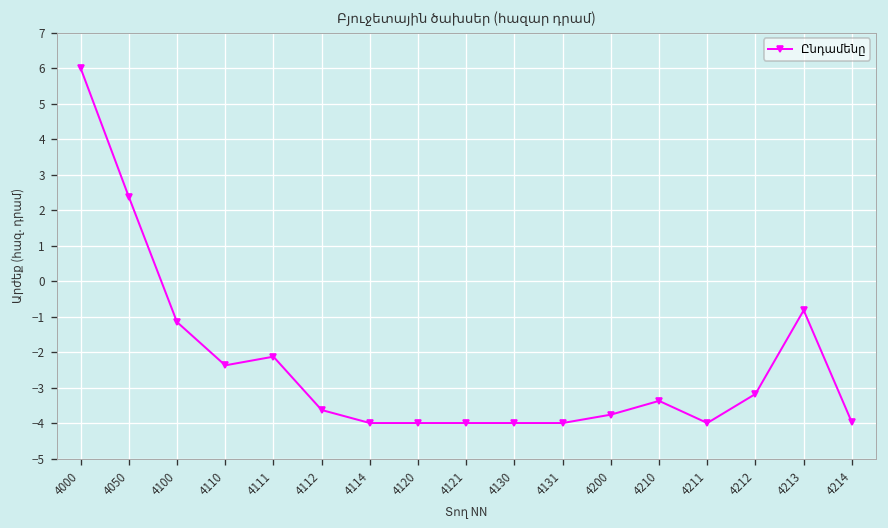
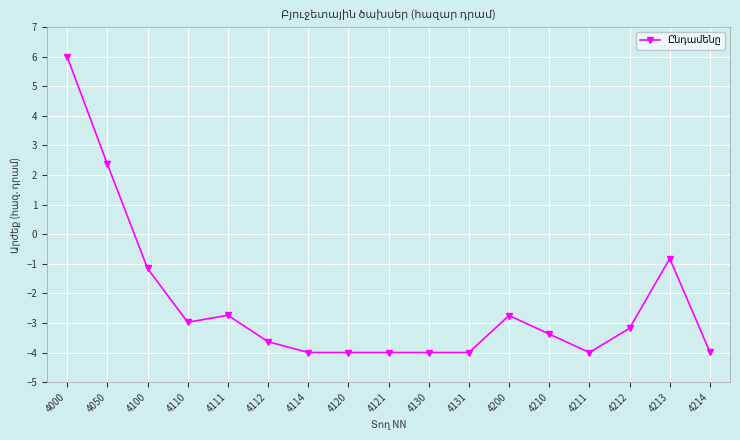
  {
    "4000": 6.0,
    "4050": 2.4,
    "4100": -1.2,
-   "4110": -2.4,
-   "4111": -2.1,
+   "4110": -3.0,
+   "4111": -2.7,
    "4112": -3.6,
    "4114": -4.0,
    "4120": -4.0,
    "4121": -4.0,
    "4130": -4.0,
    "4131": -4.0,
-   "4200": -3.8,
+   "4200": -2.7,
    "4210": -3.4,
    "4211": -4.0,
    "4212": -3.2,
    "4213": -0.8,
    "4214": -4.0
  }
